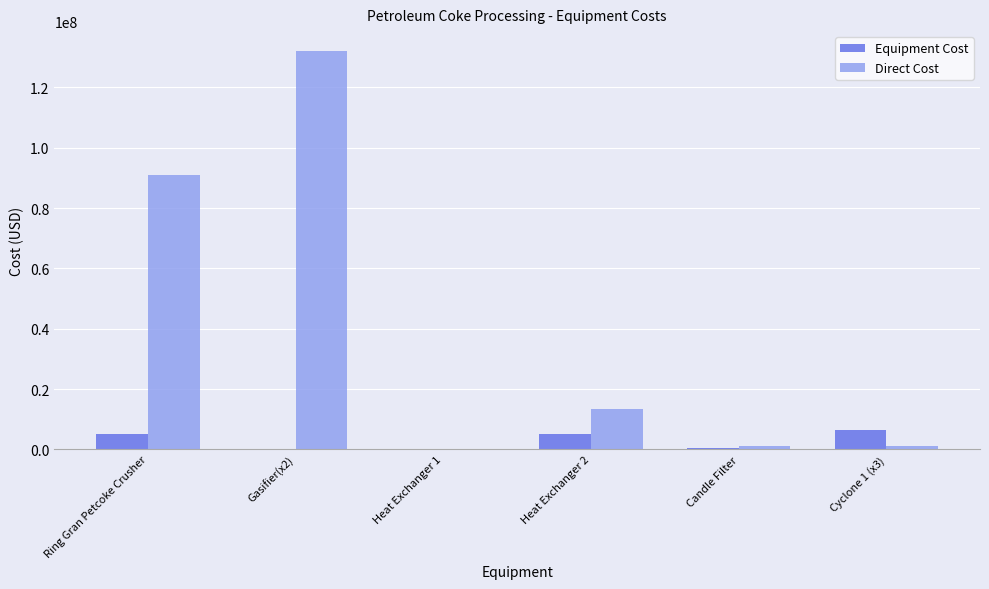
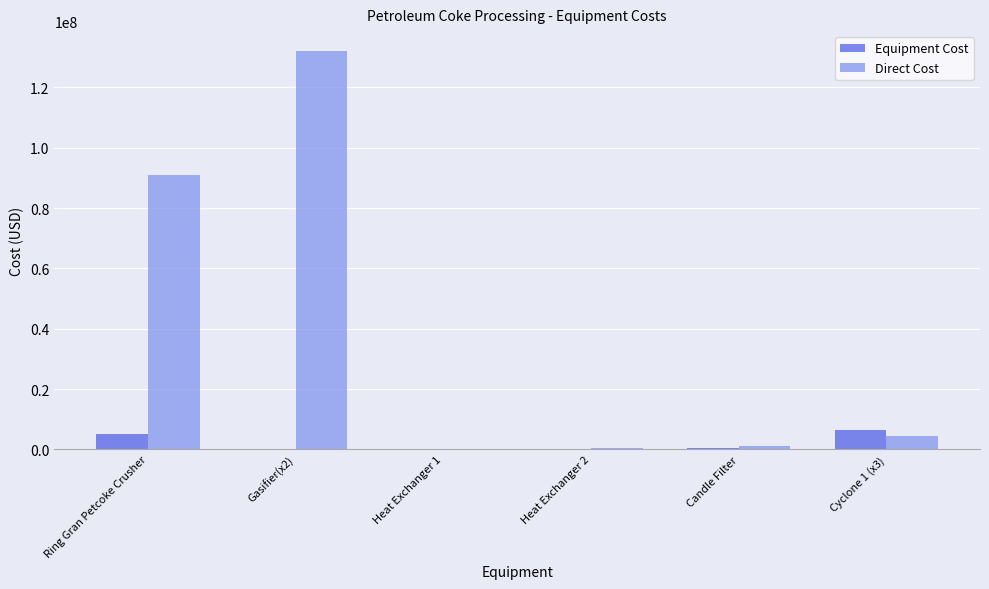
  {
    "Equipment Cost": {
      "Ring Gran Petcoke Crusher": 5000000,
      "Gasifier(x2)": 0,
-     "Heat Exchanger 2": 5000000,
+     "Heat Exchanger 2": 0,
      "Cyclone 1 (x3)": 6000000
    },
    "Direct Cost": {
      "Ring Gran Petcoke Crusher": 91000000,
      "Gasifier(x2)": 132000000,
-     "Heat Exchanger 2": 13000000,
+     "Heat Exchanger 2": 0,
      "Candle Filter": 1000000,
-     "Cyclone 1 (x3)": 1000000
+     "Cyclone 1 (x3)": 5000000
    }
  }
